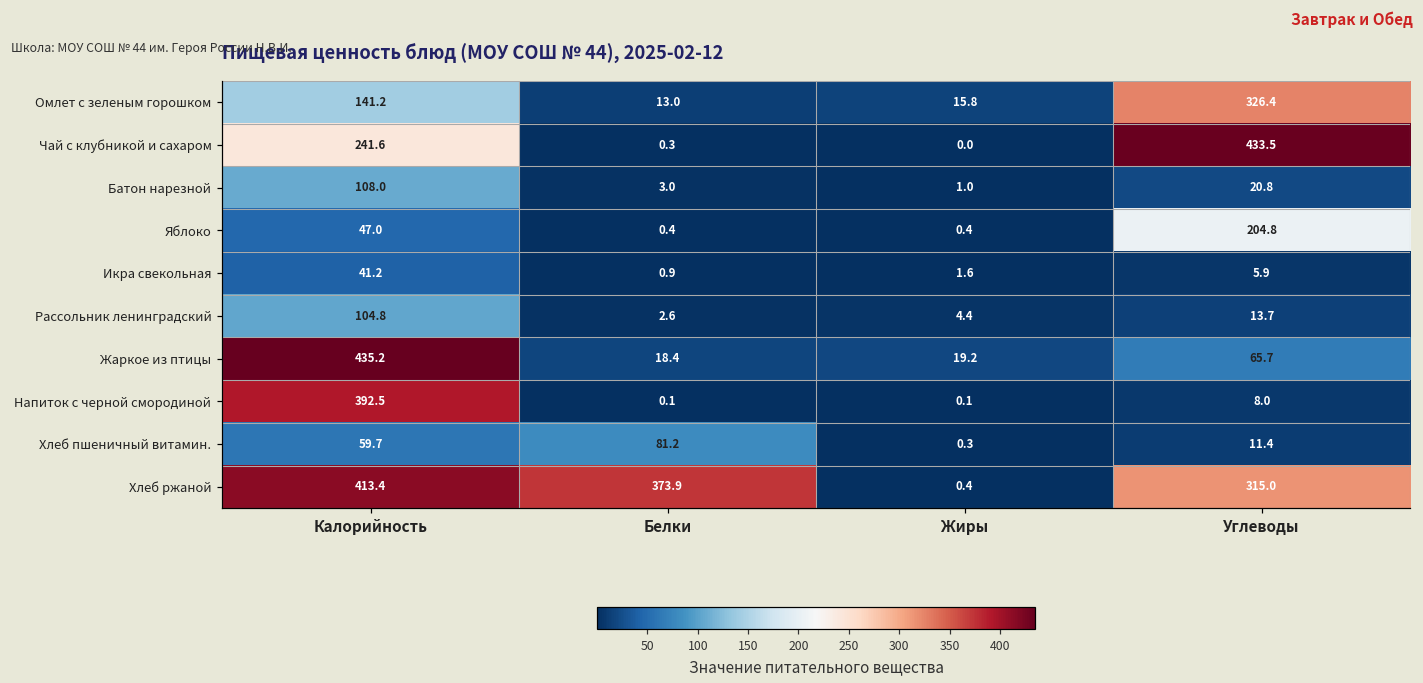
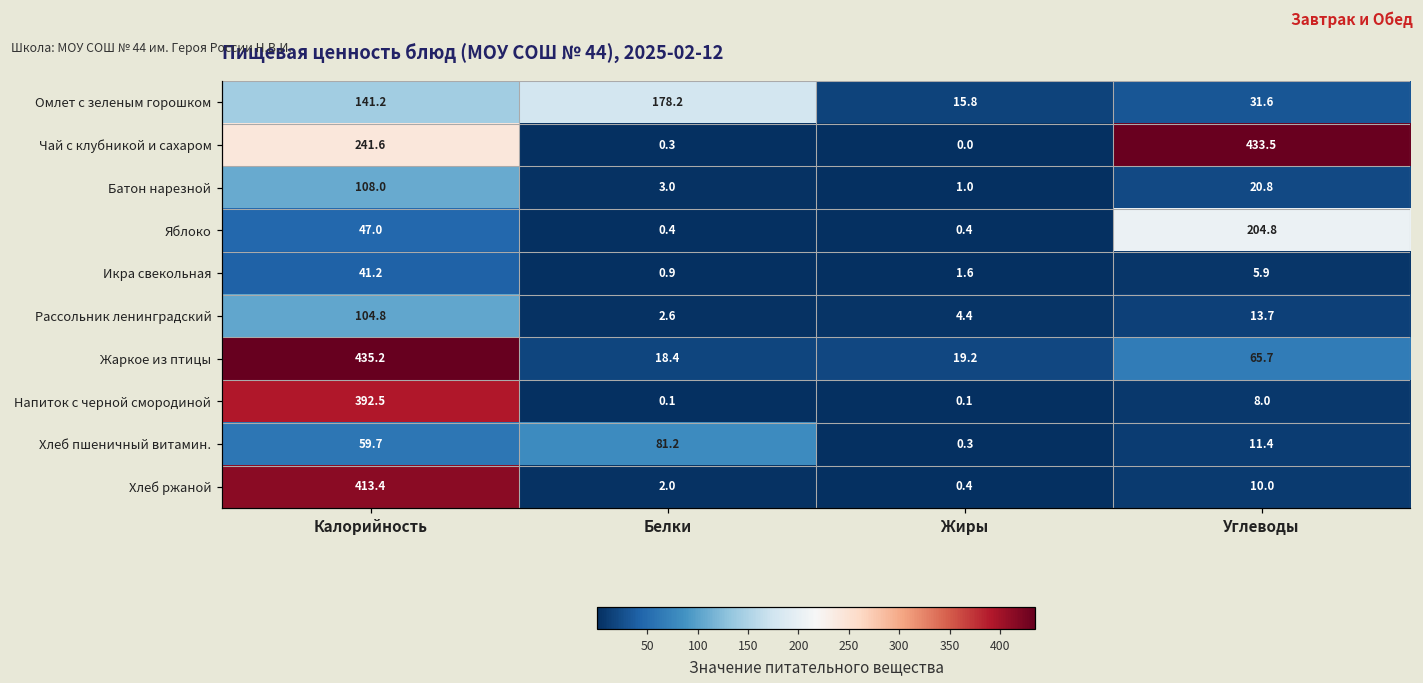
  {
    "Омлет с зеленым горошком": {
      "Калорийность": 141.2,
-     "Белки": 13.0,
+     "Белки": 178.2,
      "Жиры": 15.8,
-     "Углеводы": 326.4
+     "Углеводы": 31.6
    },
    "Чай с клубникой и сахаром": {
      "Калорийность": 241.6,
      "Белки": 0.3,
      "Жиры": 0.0,
      "Углеводы": 433.5
    },
    "Батон нарезной": {
      "Калорийность": 108.0,
      "Белки": 3.0,
      "Жиры": 1.0,
      "Углеводы": 20.8
    },
    "Яблоко": {
      "Калорийность": 47.0,
      "Белки": 0.4,
      "Жиры": 0.4,
      "Углеводы": 204.8
    },
    "Икра свекольная": {
      "Калорийность": 41.2,
      "Белки": 0.9,
      "Жиры": 1.6,
      "Углеводы": 5.9
    },
    "Рассольник ленинградский": {
      "Калорийность": 104.8,
      "Белки": 2.6,
      "Жиры": 4.4,
      "Углеводы": 13.7
    },
    "Жаркое из птицы": {
      "Калорийность": 435.2,
      "Белки": 18.4,
      "Жиры": 19.2,
      "Углеводы": 65.7
    },
    "Напиток с черной смородиной": {
      "Калорийность": 392.5,
      "Белки": 0.1,
      "Жиры": 0.1,
      "Углеводы": 8.0
    },
    "Хлеб пшеничный витамин.": {
      "Калорийность": 59.7,
      "Белки": 81.2,
      "Жиры": 0.3,
      "Углеводы": 11.4
    },
    "Хлеб ржаной": {
      "Калорийность": 413.4,
-     "Белки": 373.9,
+     "Белки": 2.0,
      "Жиры": 0.4,
-     "Углеводы": 315.0
+     "Углеводы": 10.0
    }
  }
